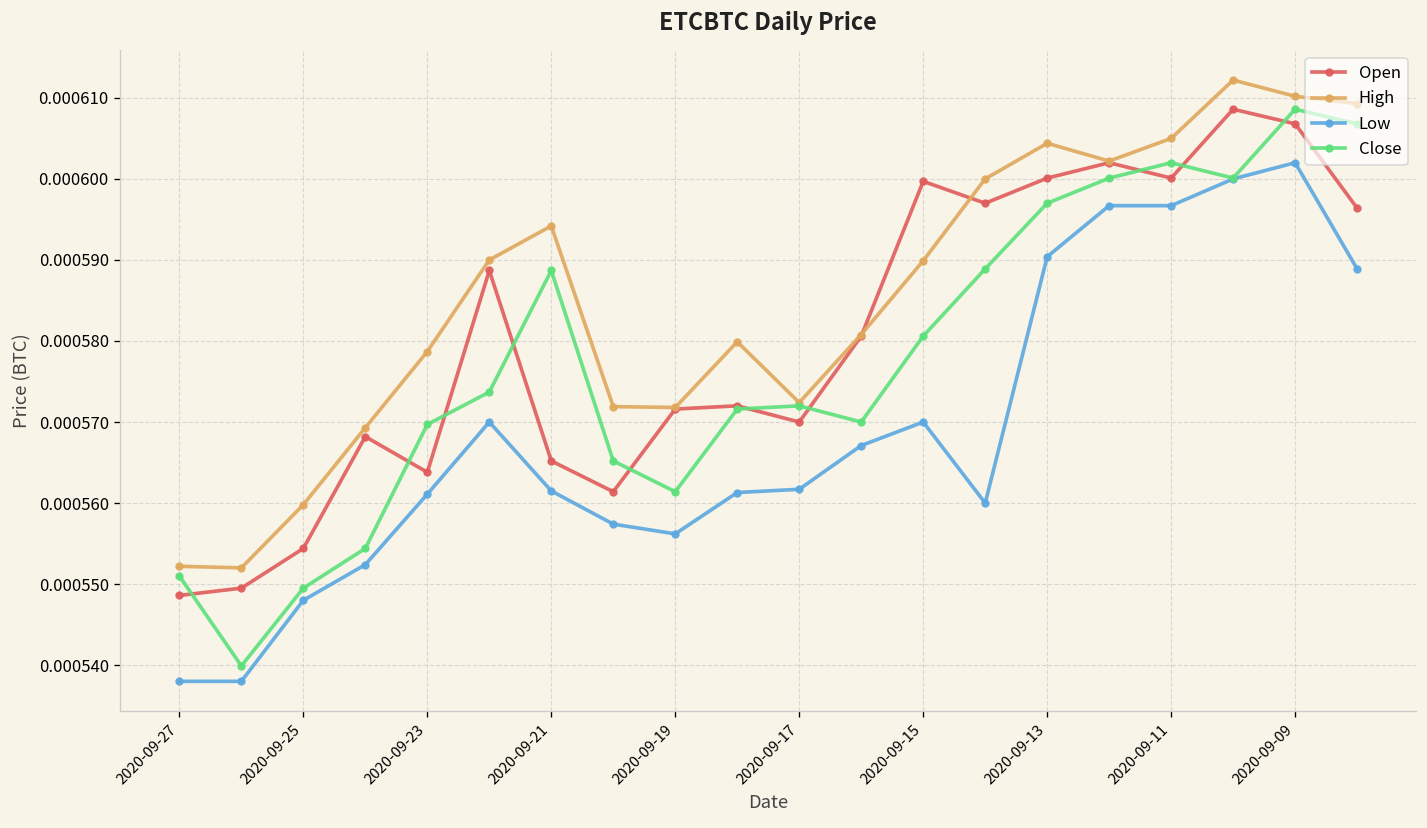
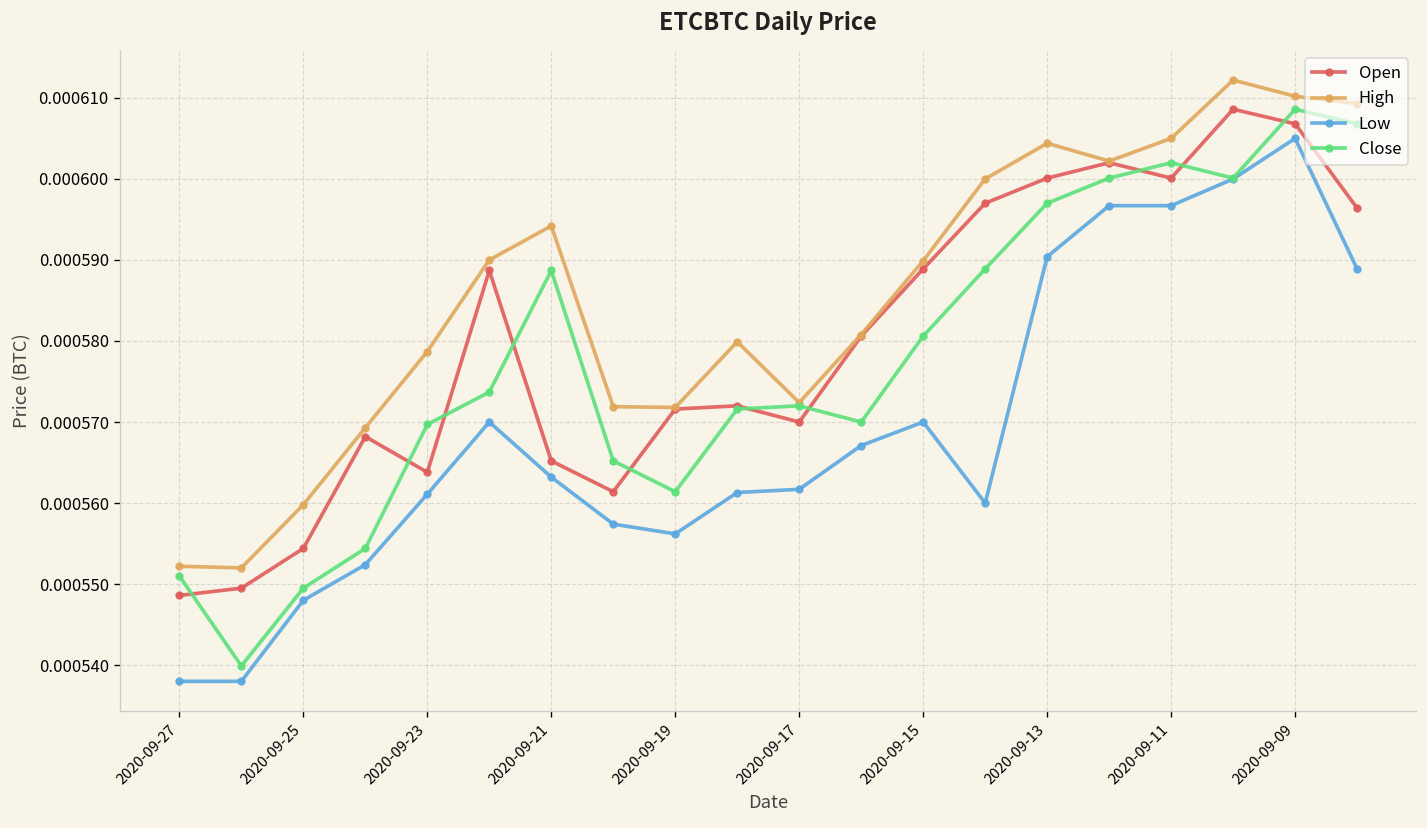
  {
    "Open": {
      "2020-09-27": 0.000549,
      "2020-09-25": 0.000554,
      "2020-09-23": 0.000564,
      "2020-09-21": 0.000565,
      "2020-09-17": 0.000570,
-     "2020-09-15": 0.000600,
+     "2020-09-15": 0.000589,
      "2020-09-13": 0.000600,
      "2020-09-11": 0.000600,
      "2020-09-09": 0.000607
    },
    "High": {
      "2020-09-27": 0.000552,
      "2020-09-25": 0.000560,
      "2020-09-23": 0.000579,
      "2020-09-21": 0.000594,
      "2020-09-17": 0.000572,
      "2020-09-15": 0.000590,
      "2020-09-13": 0.000604,
      "2020-09-11": 0.000605,
      "2020-09-09": 0.000610
    },
    "Low": {
      "2020-09-27": 0.000538,
      "2020-09-25": 0.000548,
      "2020-09-23": 0.000561,
-     "2020-09-21": 0.000562,
+     "2020-09-21": 0.000563,
      "2020-09-19": 0.000556,
      "2020-09-17": 0.000562,
      "2020-09-15": 0.000570,
      "2020-09-13": 0.000590,
      "2020-09-11": 0.000597,
-     "2020-09-09": 0.000602
+     "2020-09-09": 0.000605
    },
    "Close": {
      "2020-09-27": 0.000551,
      "2020-09-25": 0.000550,
      "2020-09-23": 0.000570,
      "2020-09-21": 0.000589,
      "2020-09-19": 0.000561,
      "2020-09-17": 0.000572,
      "2020-09-15": 0.000581,
      "2020-09-13": 0.000597,
      "2020-09-11": 0.000602,
      "2020-09-09": 0.000609
    }
  }
